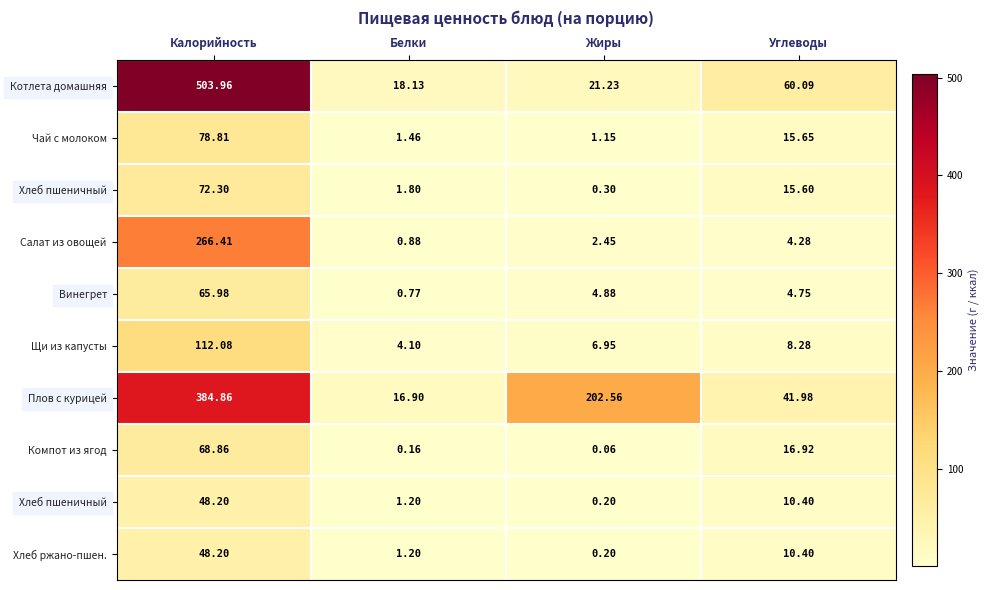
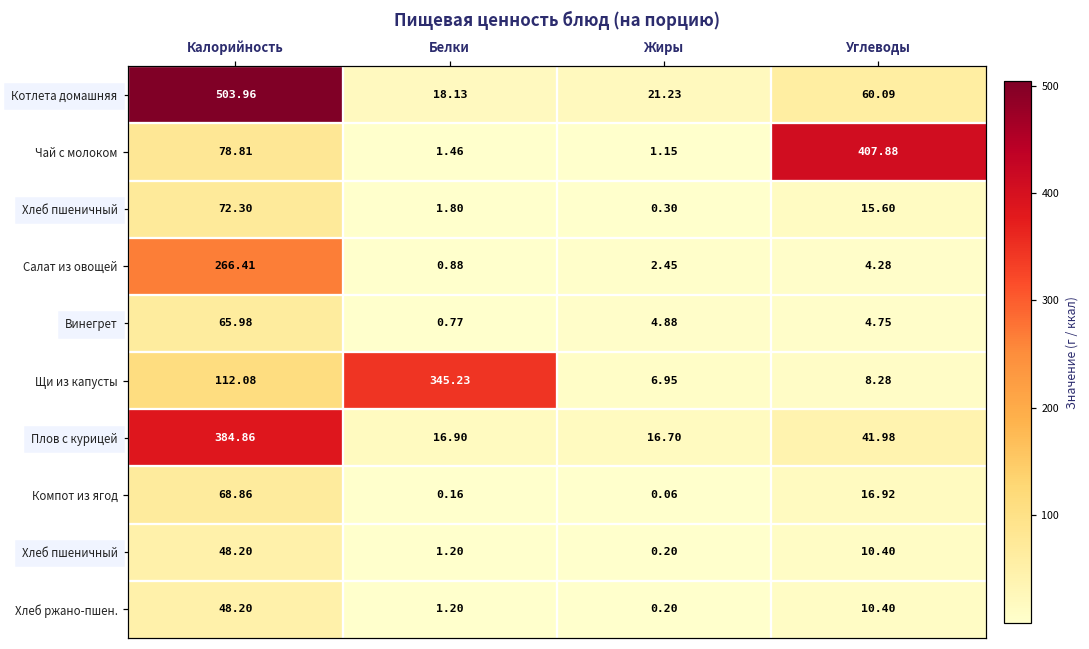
  {
    "Котлета домашняя": {
      "Калорийность": 503.96,
      "Белки": 18.13,
      "Жиры": 21.23,
      "Углеводы": 60.09
    },
    "Чай с молоком": {
      "Калорийность": 78.81,
      "Белки": 1.46,
      "Жиры": 1.15,
-     "Углеводы": 15.65
+     "Углеводы": 407.88
    },
    "Салат из овощей": {
      "Калорийность": 266.41,
      "Белки": 0.88,
      "Жиры": 2.45,
      "Углеводы": 4.28
    },
    "Винегрет": {
      "Калорийность": 65.98,
      "Белки": 0.77,
      "Жиры": 4.88,
      "Углеводы": 4.75
    },
    "Щи из капусты": {
      "Калорийность": 112.08,
-     "Белки": 4.10,
+     "Белки": 345.23,
      "Жиры": 6.95,
      "Углеводы": 8.28
    },
    "Плов с курицей": {
      "Калорийность": 384.86,
      "Белки": 16.90,
-     "Жиры": 202.56,
+     "Жиры": 16.70,
      "Углеводы": 41.98
    },
    "Компот из ягод": {
      "Калорийность": 68.86,
      "Белки": 0.16,
      "Жиры": 0.06,
      "Углеводы": 16.92
    },
    "Хлеб ржано-пшен.": {
      "Калорийность": 48.20,
      "Белки": 1.20,
      "Жиры": 0.20,
      "Углеводы": 10.40
    }
  }
